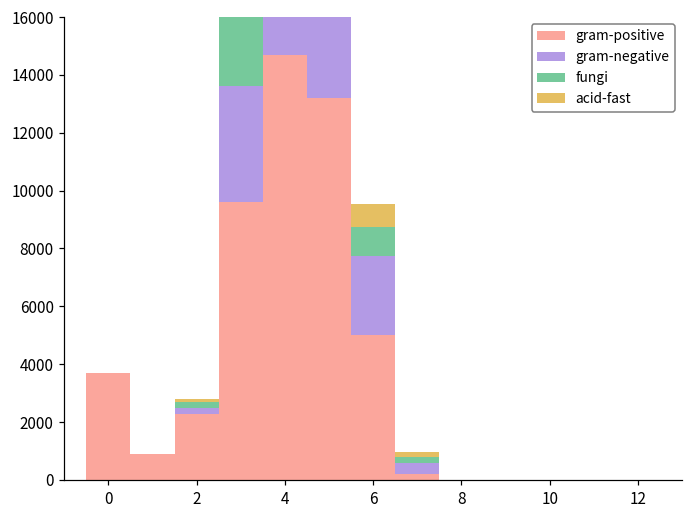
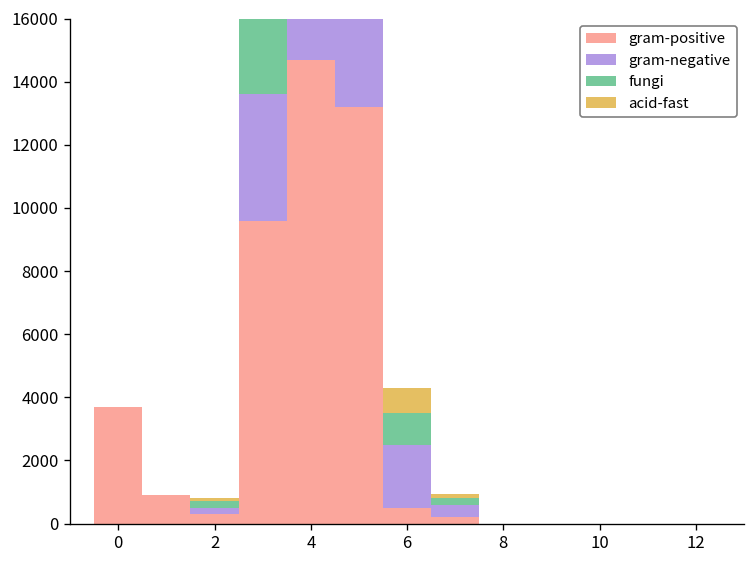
  {
    "gram-positive": {
      "0": 3700,
-     "2": 2300,
+     "2": 300,
      "4": 14700,
-     "6": 5000,
+     "6": 500,
      "8": 0,
      "10": 0
    },
    "gram-negative": {
      "0": 0,
      "2": 200,
-     "6": 2700,
+     "6": 2000,
      "8": 0,
      "10": 0
    },
    "fungi": {
      "0": 0,
      "2": 200,
      "6": 1000,
      "8": 0,
      "10": 0
    },
    "acid-fast": {
      "0": 0,
      "2": 100,
      "6": 800,
      "8": 0,
      "10": 0
    }
  }
